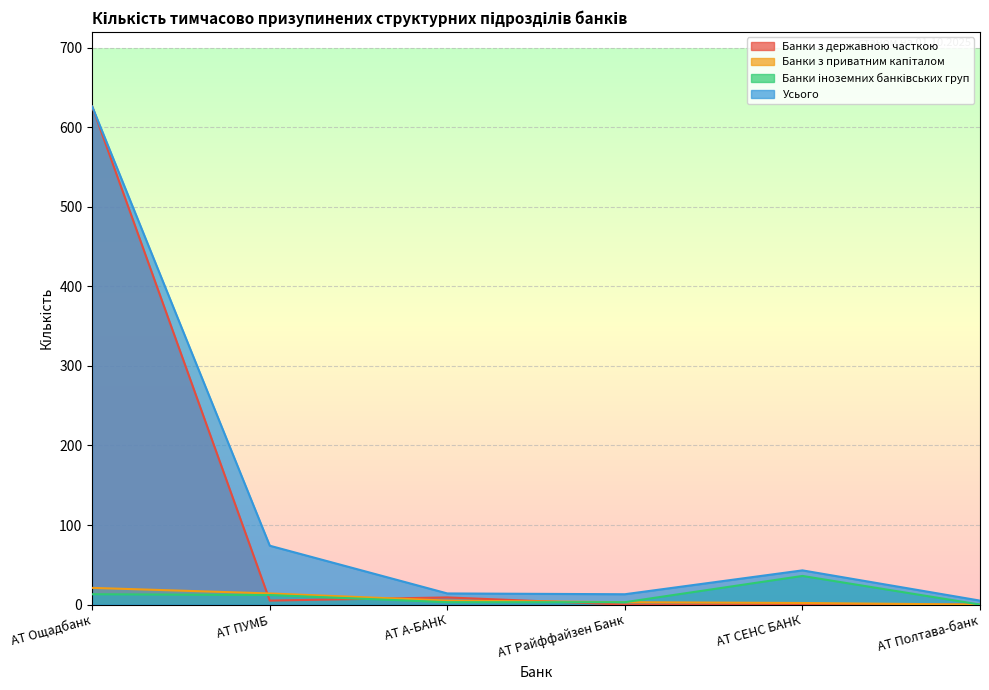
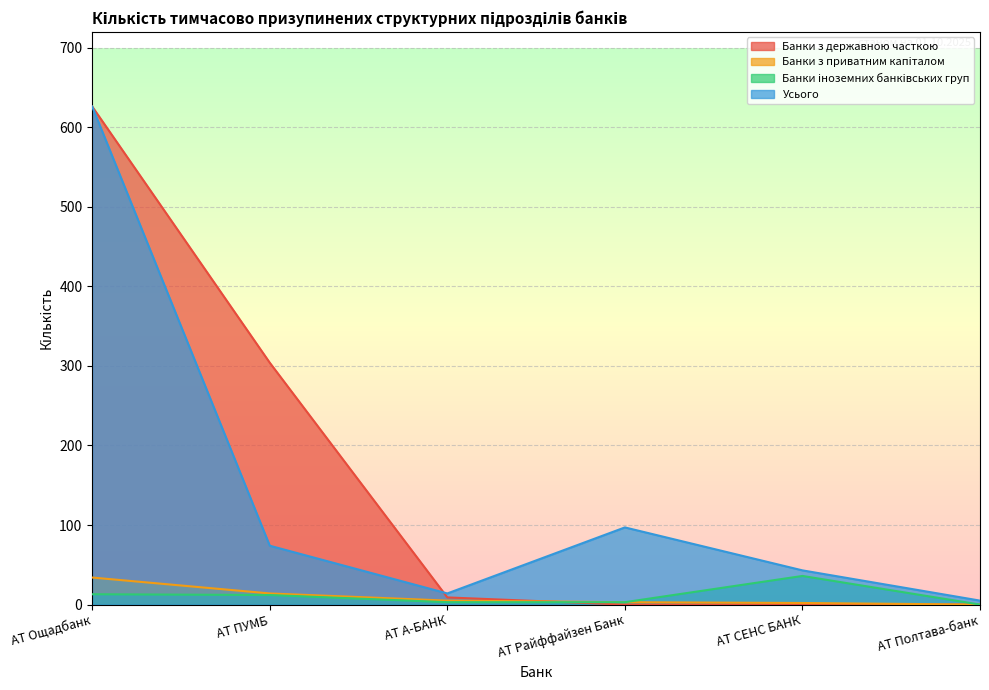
  {
    "Банки з державною часткою": {
-     "АТ ПУМБ": 10,
+     "АТ ПУМБ": 300,
      "АТ А-БАНК": 10
    },
    "Банки з приватним капіталом": {
-     "АТ Ощадбанк": 20
+     "АТ Ощадбанк": 30
    },
    "Банки іноземних банківських груп": {
      "АТ Ощадбанк": 10,
      "АТ СЕНС БАНК": 40
    },
    "Усього": {
      "АТ ПУМБ": 70,
      "АТ А-БАНК": 10,
-     "АТ Райффайзен Банк": 10,
+     "АТ Райффайзен Банк": 100,
      "АТ СЕНС БАНК": 40,
      "АТ Полтава-банк": 10
    }
  }
